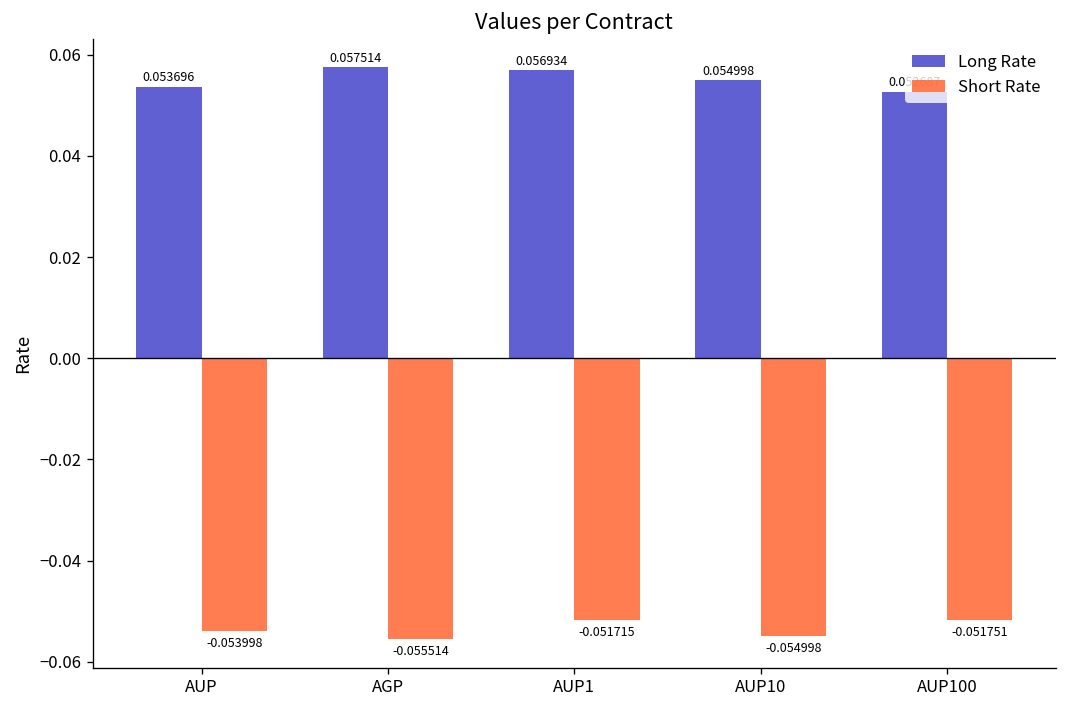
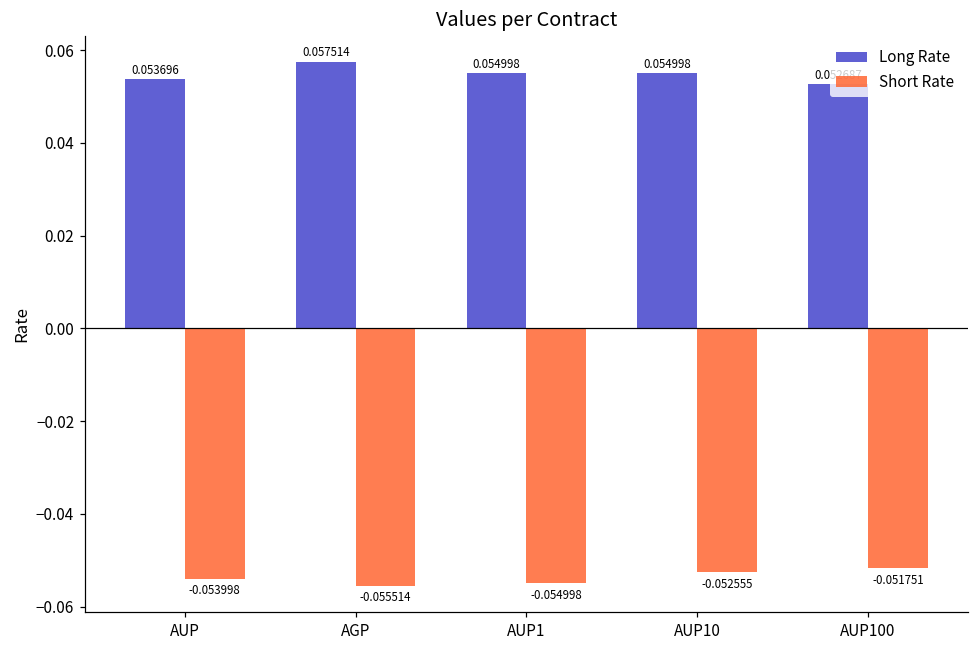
  {
    "Long Rate": {
      "AUP": 0.053696,
      "AGP": 0.057514,
-     "AUP1": 0.056934,
+     "AUP1": 0.054998,
      "AUP10": 0.054998
    },
    "Short Rate": {
      "AUP": -0.053998,
      "AGP": -0.055514,
-     "AUP1": -0.051715,
-     "AUP10": -0.054998,
+     "AUP1": -0.054998,
+     "AUP10": -0.052555,
      "AUP100": -0.051751
    }
  }
